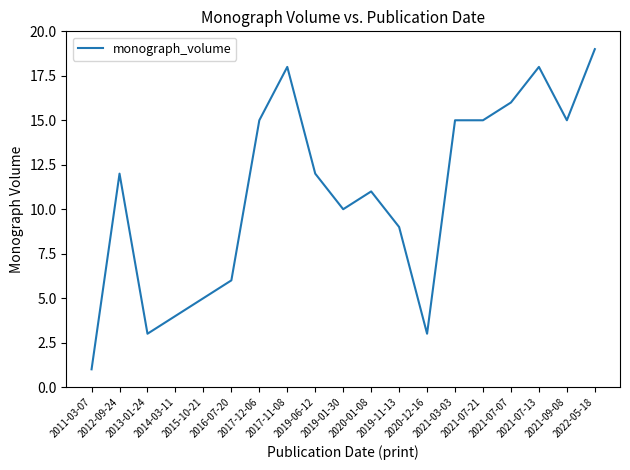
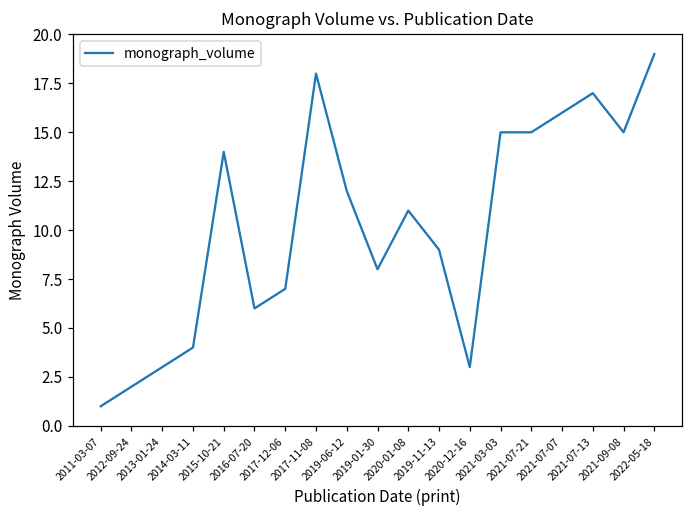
  {
    "2011-03-07": 1,
-   "2012-09-24": 12,
+   "2012-09-24": 2,
    "2013-01-24": 3,
    "2014-03-11": 4,
-   "2015-10-21": 5,
+   "2015-10-21": 14,
    "2016-07-20": 6,
-   "2017-12-06": 15,
+   "2017-12-06": 7,
    "2017-11-08": 18,
    "2019-06-12": 12,
-   "2019-01-30": 10,
+   "2019-01-30": 8,
    "2020-01-08": 11,
    "2019-11-13": 9,
    "2020-12-16": 3,
    "2021-03-03": 15,
    "2021-07-21": 15,
    "2021-07-07": 16,
-   "2021-07-13": 18,
+   "2021-07-13": 17,
    "2021-09-08": 15,
    "2022-05-18": 19
  }
